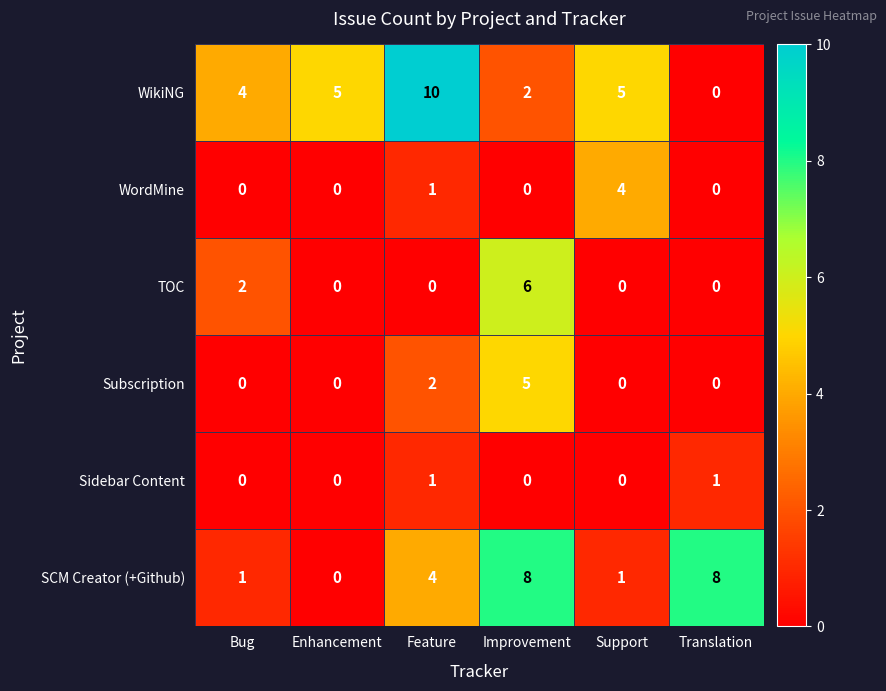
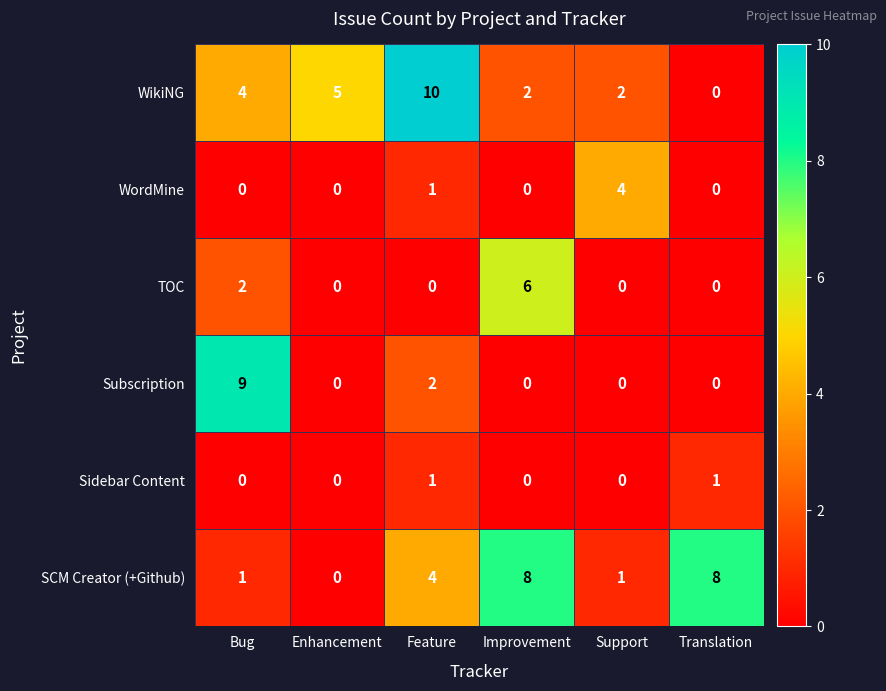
  {
    "WikiNG": {
      "Bug": 4,
      "Enhancement": 5,
      "Feature": 10,
      "Improvement": 2,
-     "Support": 5,
+     "Support": 2,
      "Translation": 0
    },
    "WordMine": {
      "Bug": 0,
      "Enhancement": 0,
      "Feature": 1,
      "Improvement": 0,
      "Support": 4,
      "Translation": 0
    },
    "TOC": {
      "Bug": 2,
      "Enhancement": 0,
      "Feature": 0,
      "Improvement": 6,
      "Support": 0,
      "Translation": 0
    },
    "Subscription": {
-     "Bug": 0,
+     "Bug": 9,
      "Enhancement": 0,
      "Feature": 2,
-     "Improvement": 5,
+     "Improvement": 0,
      "Support": 0,
      "Translation": 0
    },
    "Sidebar Content": {
      "Bug": 0,
      "Enhancement": 0,
      "Feature": 1,
      "Improvement": 0,
      "Support": 0,
      "Translation": 1
    },
    "SCM Creator (+Github)": {
      "Bug": 1,
      "Enhancement": 0,
      "Feature": 4,
      "Improvement": 8,
      "Support": 1,
      "Translation": 8
    }
  }
